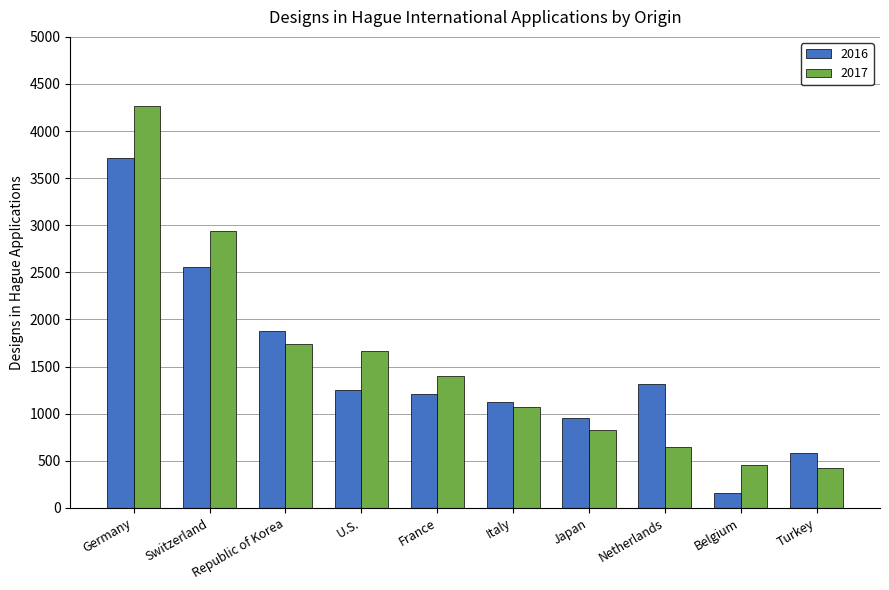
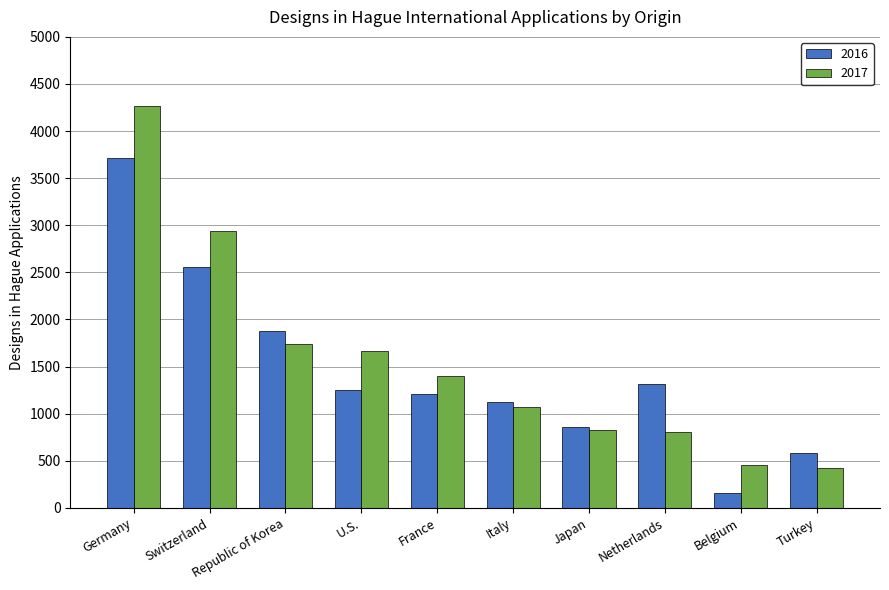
  {
    "2016": {
      "Germany": 3700,
      "Switzerland": 2600,
      "Republic of Korea": 1900,
      "U.S.": 1300,
      "France": 1200,
      "Italy": 1100,
-     "Japan": 950,
+     "Japan": 860,
      "Netherlands": 1300,
      "Belgium": 200,
      "Turkey": 600
    },
    "2017": {
      "Germany": 4300,
      "Switzerland": 2900,
      "Republic of Korea": 1700,
      "U.S.": 1700,
      "France": 1400,
      "Italy": 1100,
      "Japan": 800,
-     "Netherlands": 600,
+     "Netherlands": 800,
      "Belgium": 500,
      "Turkey": 400
    }
  }
